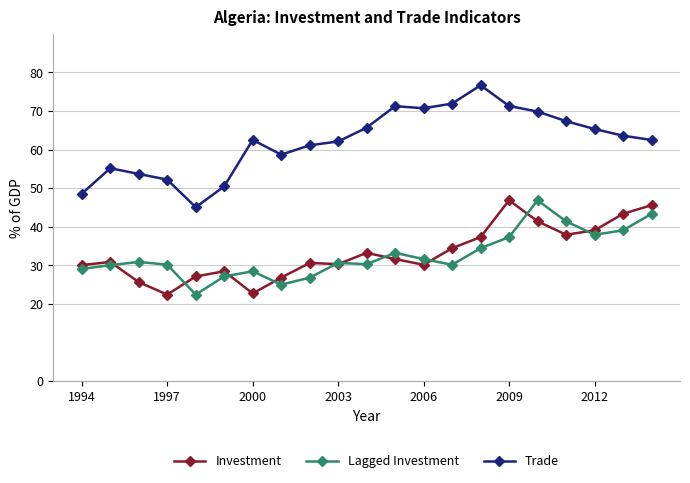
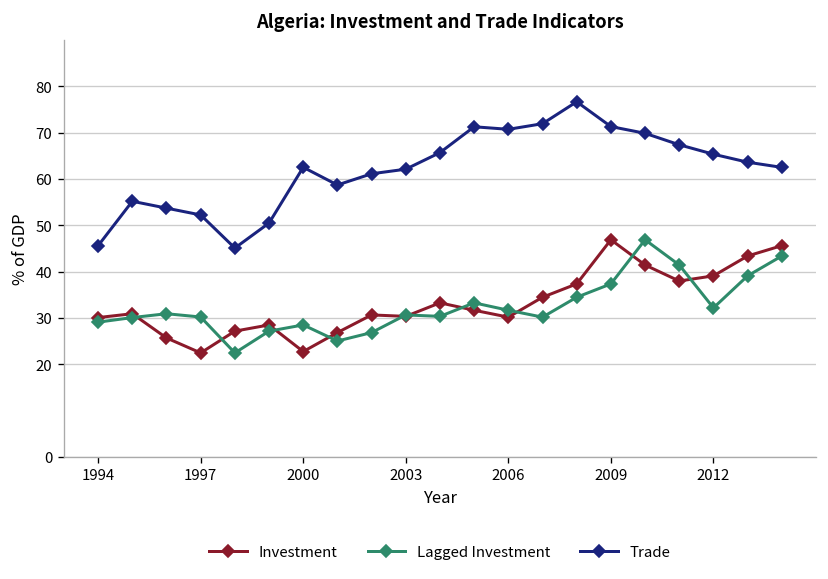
  {
    "Investment": {
      "1994": 30,
      "1997": 22,
      "2000": 23,
      "2006": 30,
      "2009": 47,
      "2012": 39
    },
    "Lagged Investment": {
      "1994": 29,
      "1997": 30,
      "2000": 28,
      "2006": 32,
      "2009": 37,
-     "2012": 38
+     "2012": 32
    },
    "Trade": {
-     "1994": 49,
+     "1994": 46,
      "1997": 52,
      "2000": 63,
      "2003": 62,
      "2006": 71,
      "2009": 71,
      "2012": 65
    }
  }
